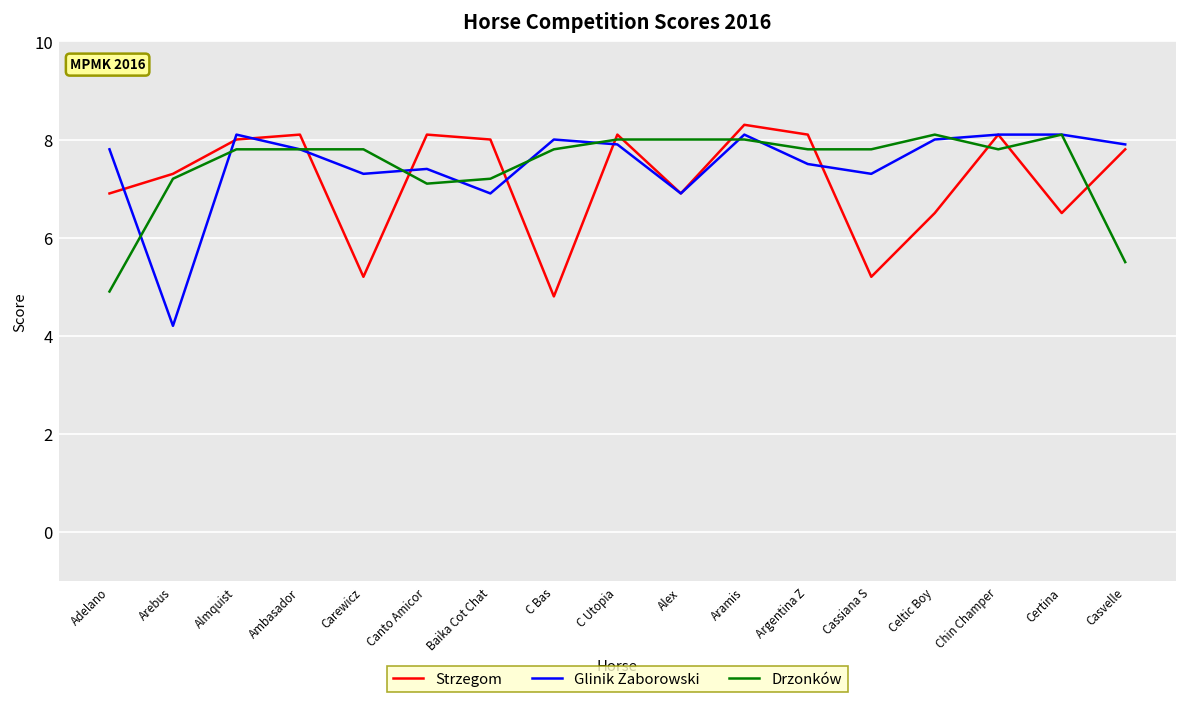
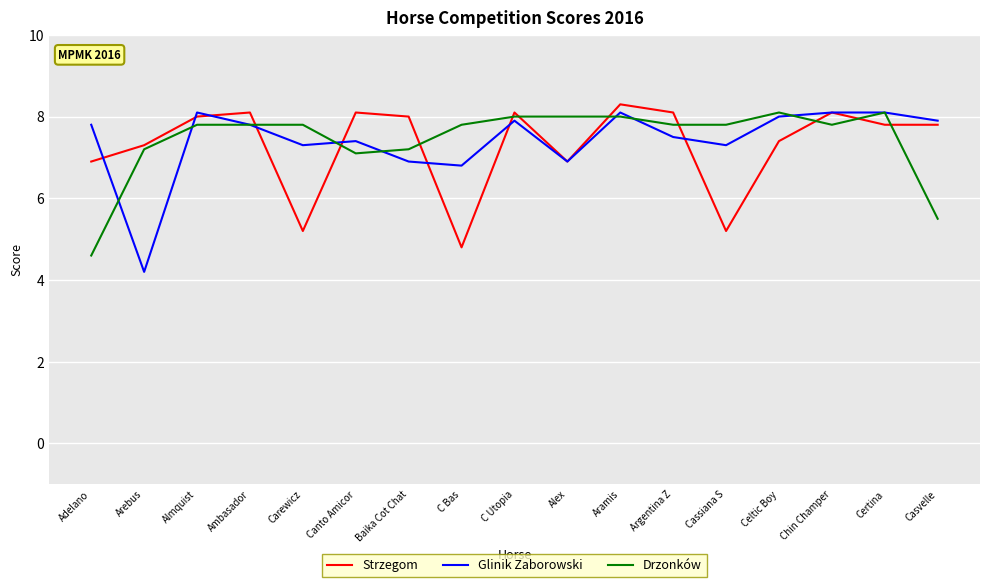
  {
    "Strzegom": {
      "Adelano": 6.9,
      "Arebus": 7.3,
      "Almquist": 8.0,
      "Ambasador": 8.1,
      "Carewicz": 5.2,
      "Canto Amicor": 8.1,
      "Baika Cot Chat": 8.0,
      "C Bas": 4.8,
      "C Utopia": 8.1,
      "Aramis": 8.3,
      "Argentina Z": 8.1,
      "Cassiana S": 5.2,
-     "Celtic Boy": 6.5,
-     "Certina": 6.5,
+     "Celtic Boy": 7.4,
+     "Certina": 7.8,
      "Casvelle": 7.8
    },
    "Glinik Zaborowski": {
      "Adelano": 7.8,
      "Arebus": 4.2,
      "Almquist": 8.1,
      "Carewicz": 7.3,
      "Canto Amicor": 7.4,
      "Baika Cot Chat": 6.9,
-     "C Bas": 8.0,
+     "C Bas": 6.8,
      "C Utopia": 7.9,
      "Aramis": 8.1,
      "Argentina Z": 7.5,
      "Cassiana S": 7.3,
      "Celtic Boy": 8.0,
      "Casvelle": 7.9
    },
    "Drzonków": {
-     "Adelano": 4.9,
+     "Adelano": 4.6,
      "Arebus": 7.2,
      "Almquist": 7.8,
      "Carewicz": 7.8,
      "Canto Amicor": 7.1,
      "Baika Cot Chat": 7.2,
      "C Bas": 7.8,
      "C Utopia": 8.0,
      "Alex": 8.0,
      "Aramis": 8.0,
      "Argentina Z": 7.8,
      "Cassiana S": 7.8,
      "Celtic Boy": 8.1,
      "Chin Champer": 7.8,
      "Casvelle": 5.5
    }
  }
